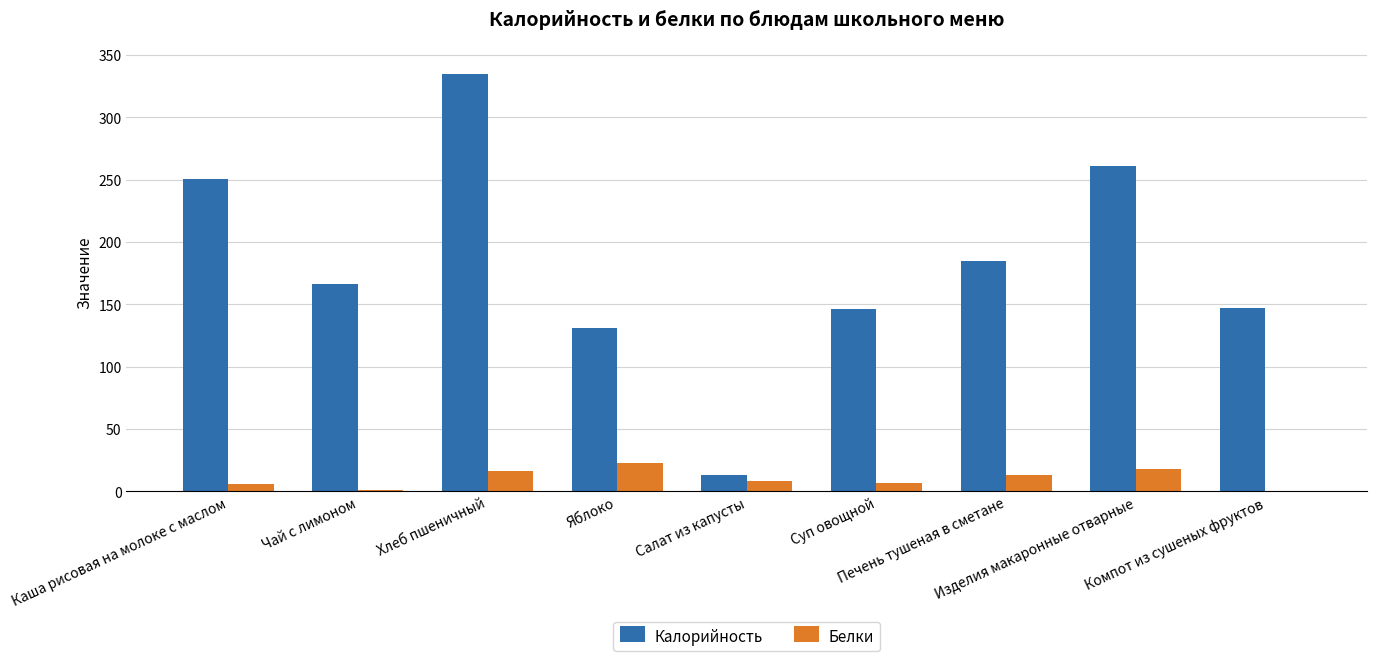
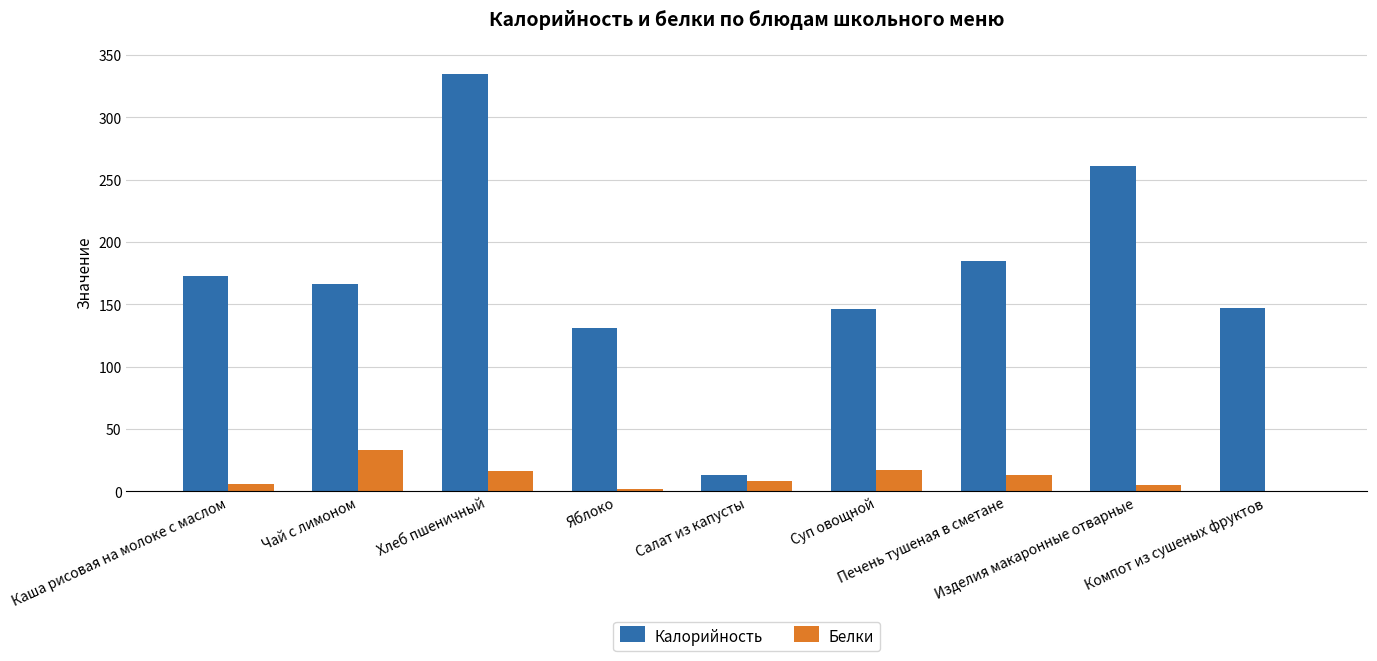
  {
    "Калорийность": {
-     "Каша рисовая на молоке с маслом": 251,
+     "Каша рисовая на молоке с маслом": 173,
      "Чай с лимоном": 166,
      "Хлеб пшеничный": 335,
      "Яблоко": 131,
      "Салат из капусты": 13,
      "Суп овощной": 146,
      "Печень тушеная в сметане": 185,
      "Изделия макаронные отварные": 261,
      "Компот из сушеных фруктов": 147
    },
    "Белки": {
      "Каша рисовая на молоке с маслом": 6,
-     "Чай с лимоном": 1,
+     "Чай с лимоном": 33,
      "Хлеб пшеничный": 16,
-     "Яблоко": 23,
+     "Яблоко": 2,
      "Салат из капусты": 8,
-     "Суп овощной": 6,
+     "Суп овощной": 17,
      "Печень тушеная в сметане": 13,
-     "Изделия макаронные отварные": 18
+     "Изделия макаронные отварные": 5
    }
  }
